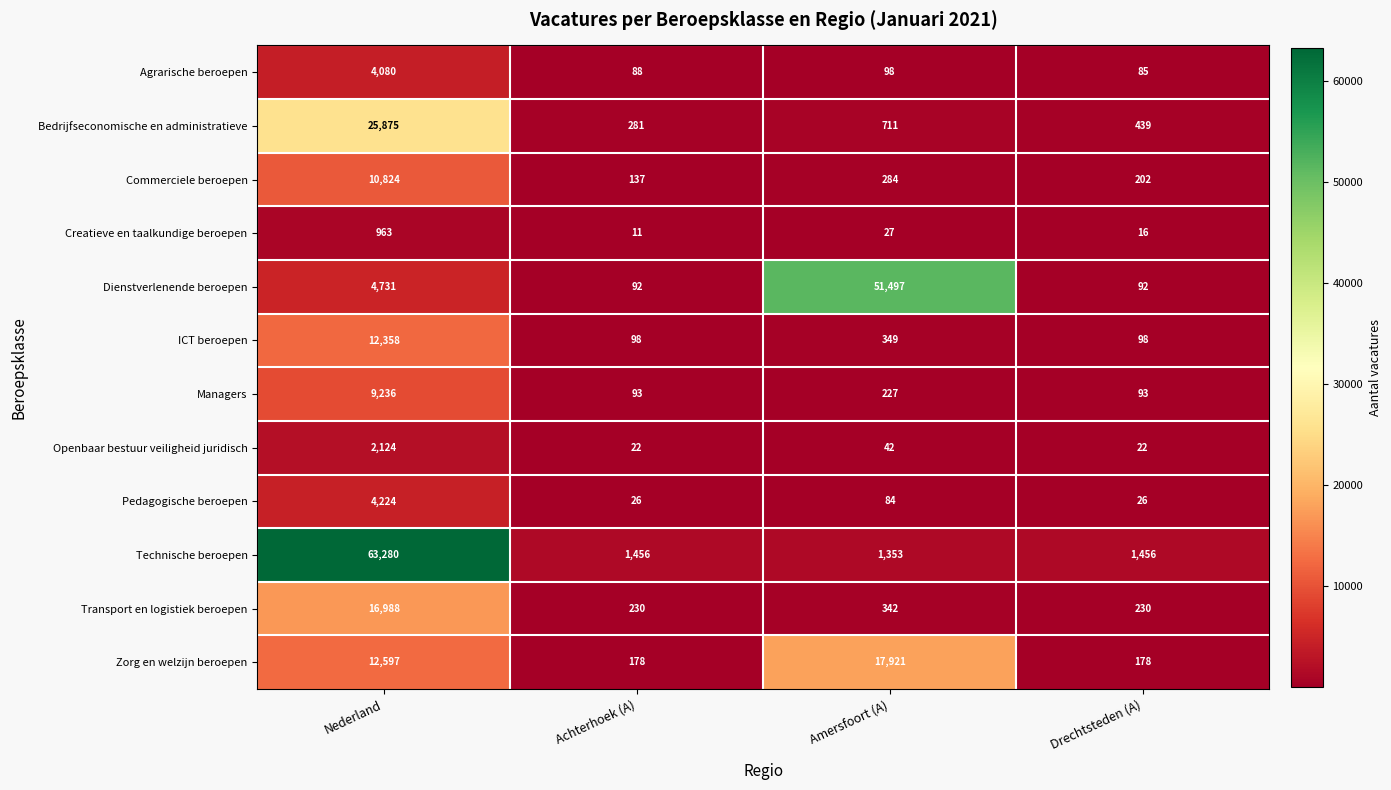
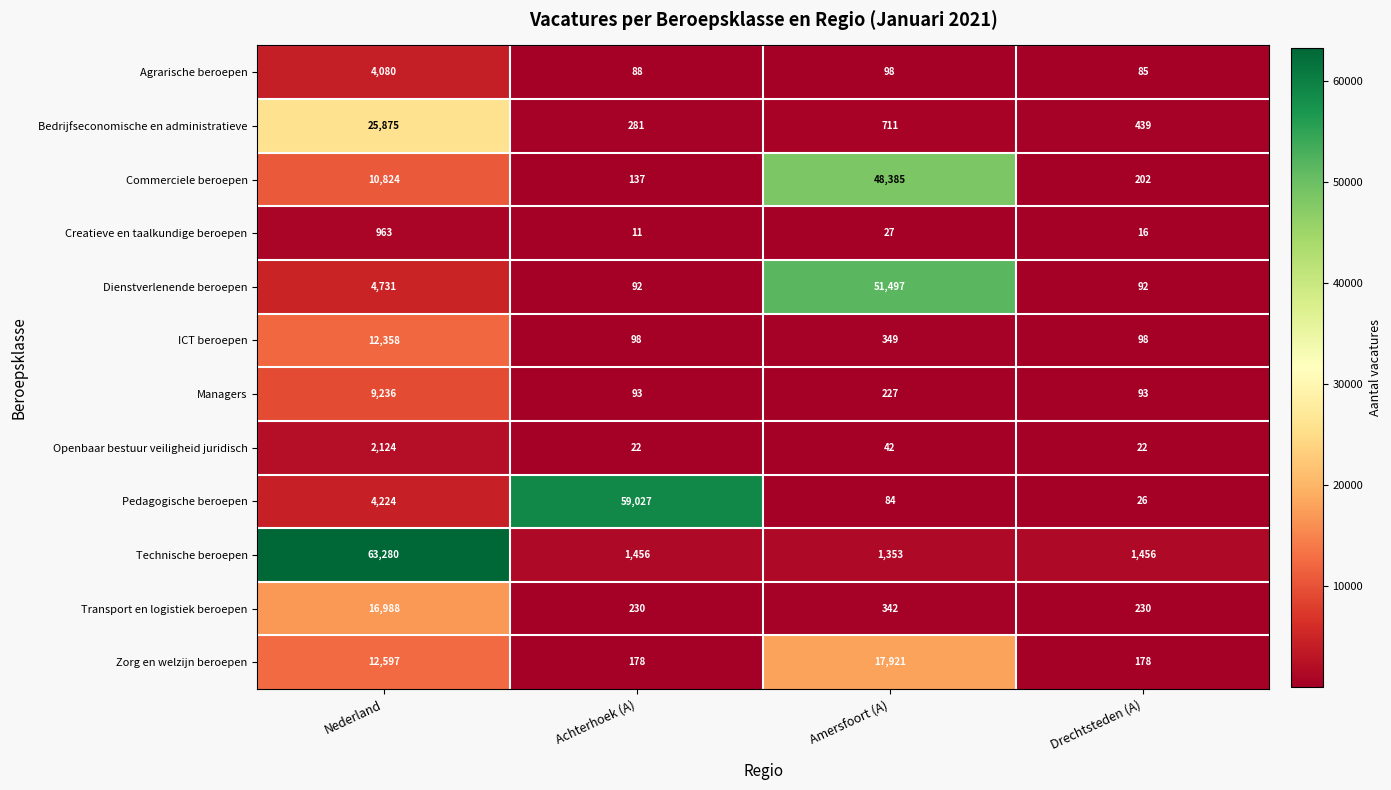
  {
    "Agrarische beroepen": {
      "Nederland": "4,080",
      "Achterhoek (A)": "88",
      "Amersfoort (A)": "98",
      "Drechtsteden (A)": "85"
    },
    "Bedrijfseconomische en administratieve": {
      "Nederland": "25,875",
      "Achterhoek (A)": "281",
      "Amersfoort (A)": "711",
      "Drechtsteden (A)": "439"
    },
    "Commerciele beroepen": {
      "Nederland": "10,824",
      "Achterhoek (A)": "137",
-     "Amersfoort (A)": "284",
+     "Amersfoort (A)": "48,385",
      "Drechtsteden (A)": "202"
    },
    "Creatieve en taalkundige beroepen": {
      "Nederland": "963",
      "Achterhoek (A)": "11",
      "Amersfoort (A)": "27",
      "Drechtsteden (A)": "16"
    },
    "Dienstverlenende beroepen": {
      "Nederland": "4,731",
      "Achterhoek (A)": "92",
      "Amersfoort (A)": "51,497",
      "Drechtsteden (A)": "92"
    },
    "ICT beroepen": {
      "Nederland": "12,358",
      "Achterhoek (A)": "98",
      "Amersfoort (A)": "349",
      "Drechtsteden (A)": "98"
    },
    "Managers": {
      "Nederland": "9,236",
      "Achterhoek (A)": "93",
      "Amersfoort (A)": "227",
      "Drechtsteden (A)": "93"
    },
    "Openbaar bestuur veiligheid juridisch": {
      "Nederland": "2,124",
      "Achterhoek (A)": "22",
      "Amersfoort (A)": "42",
      "Drechtsteden (A)": "22"
    },
    "Pedagogische beroepen": {
      "Nederland": "4,224",
-     "Achterhoek (A)": "26",
+     "Achterhoek (A)": "59,027",
      "Amersfoort (A)": "84",
      "Drechtsteden (A)": "26"
    },
    "Technische beroepen": {
      "Nederland": "63,280",
      "Achterhoek (A)": "1,456",
      "Amersfoort (A)": "1,353",
      "Drechtsteden (A)": "1,456"
    },
    "Transport en logistiek beroepen": {
      "Nederland": "16,988",
      "Achterhoek (A)": "230",
      "Amersfoort (A)": "342",
      "Drechtsteden (A)": "230"
    },
    "Zorg en welzijn beroepen": {
      "Nederland": "12,597",
      "Achterhoek (A)": "178",
      "Amersfoort (A)": "17,921",
      "Drechtsteden (A)": "178"
    }
  }
